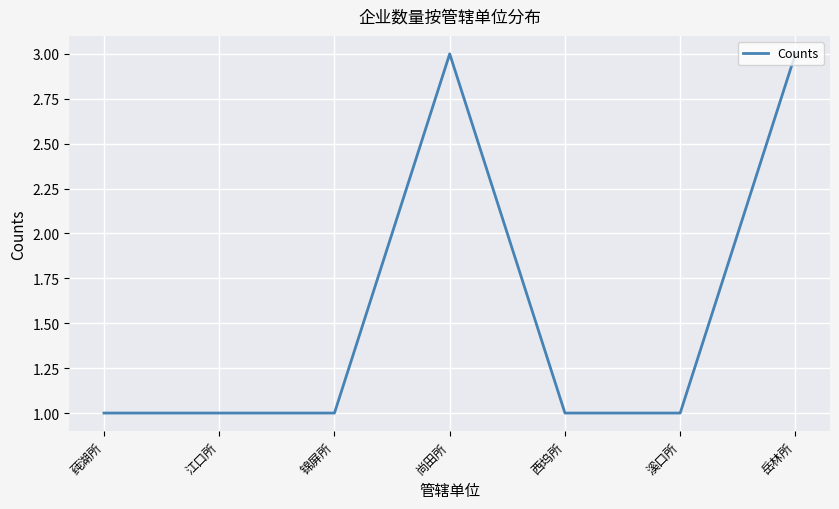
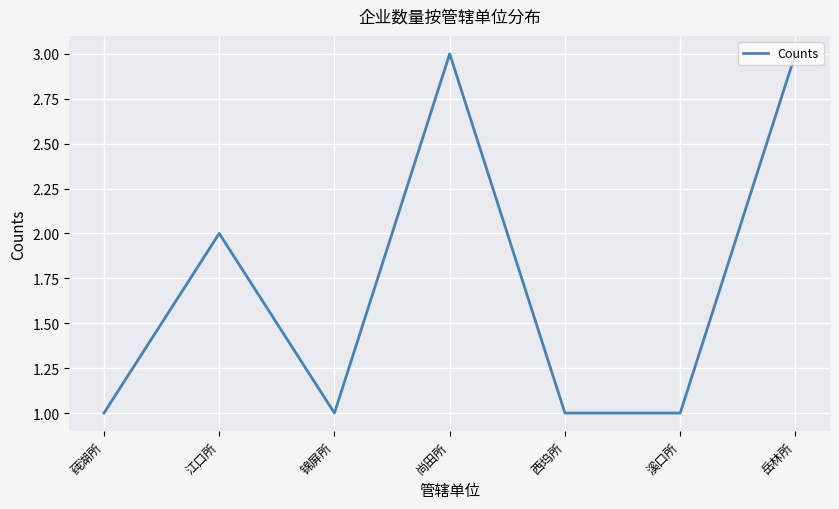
  {
    "莼湖所": 1,
-   "江口所": 1,
+   "江口所": 2,
    "锦屏所": 1,
    "尚田所": 3,
    "西坞所": 1,
    "溪口所": 1
  }
